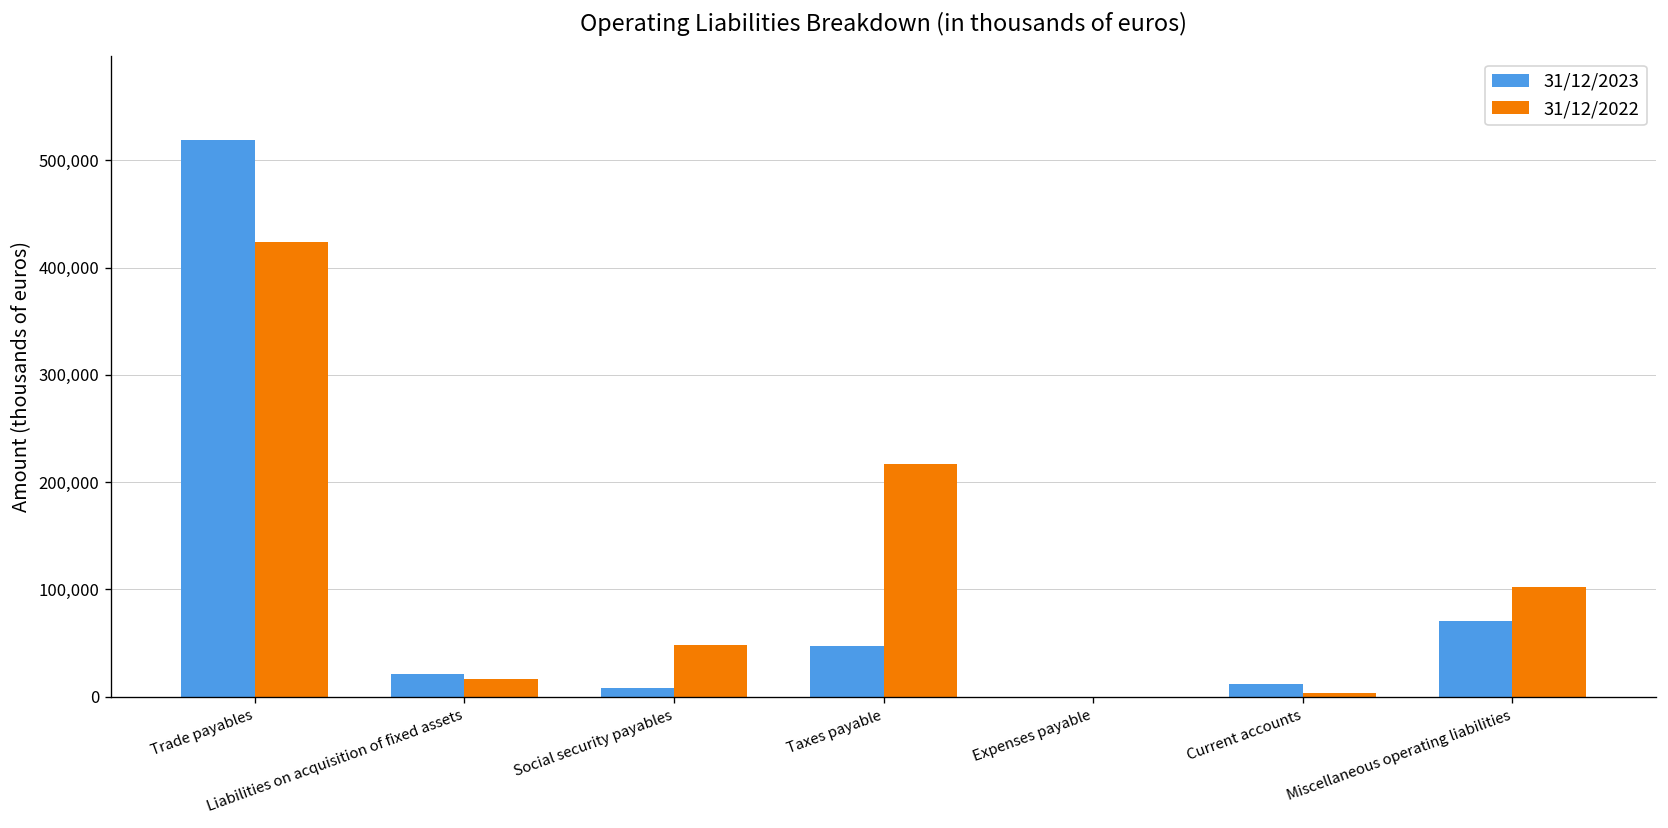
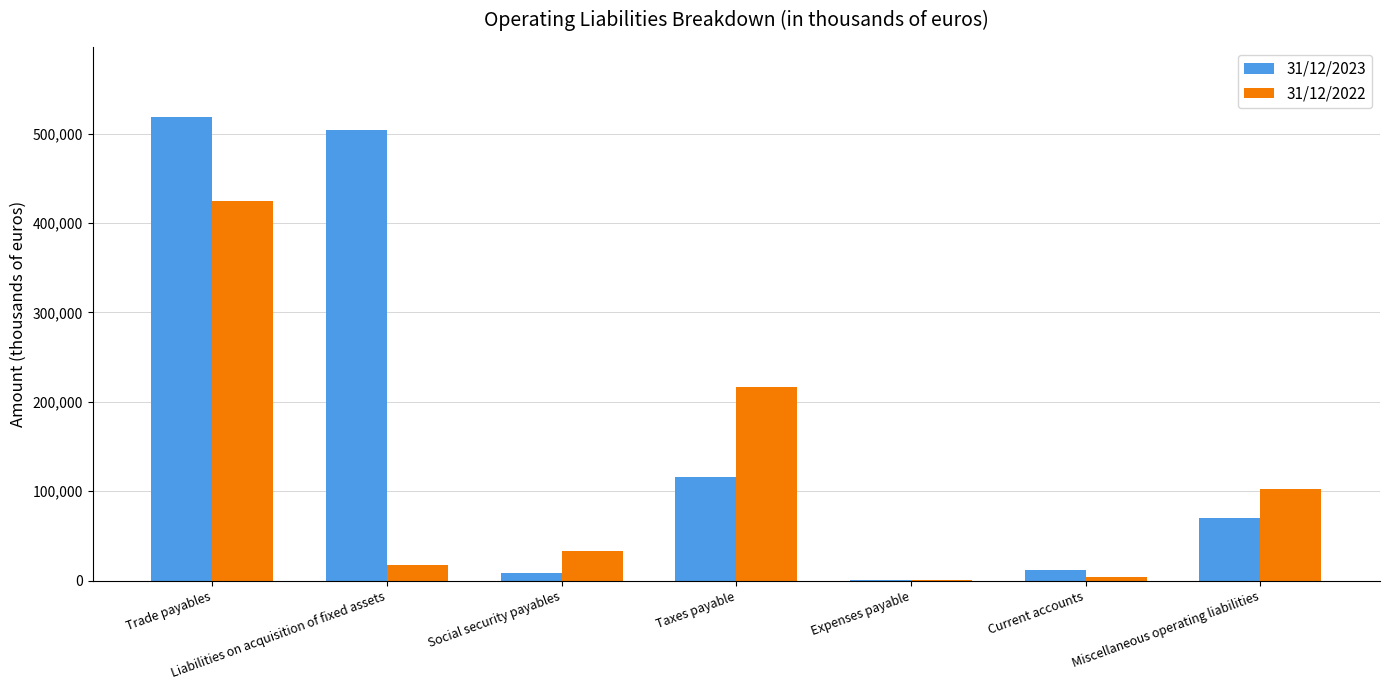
  {
    "31/12/2023": {
      "Trade payables": "520,000",
-     "Liabilities on acquisition of fixed assets": "20,000",
+     "Liabilities on acquisition of fixed assets": "500,000",
      "Social security payables": "10,000",
-     "Taxes payable": "50,000",
+     "Taxes payable": "120,000",
      "Current accounts": "10,000",
      "Miscellaneous operating liabilities": "70,000"
    },
    "31/12/2022": {
      "Trade payables": "420,000",
      "Liabilities on acquisition of fixed assets": "20,000",
-     "Social security payables": "50,000",
+     "Social security payables": "30,000",
      "Taxes payable": "220,000",
      "Current accounts": "0",
      "Miscellaneous operating liabilities": "100,000"
    }
  }
